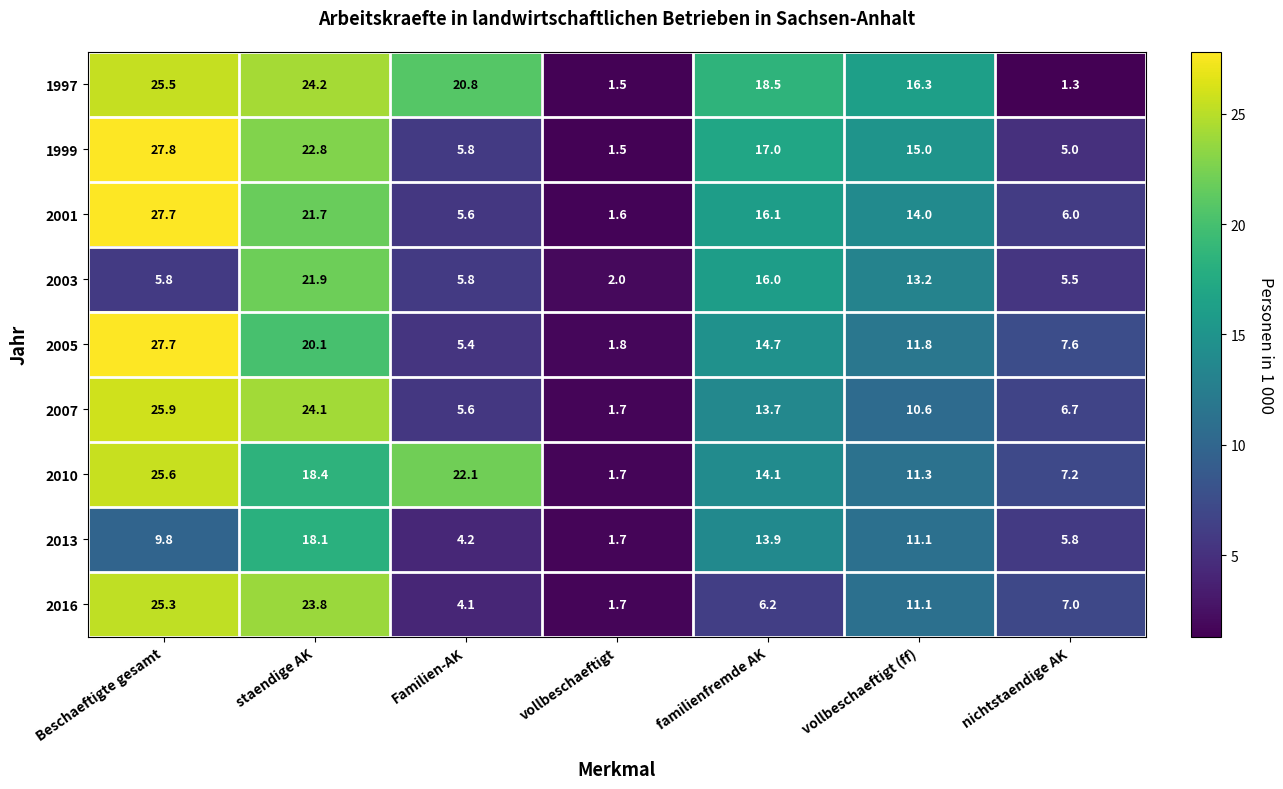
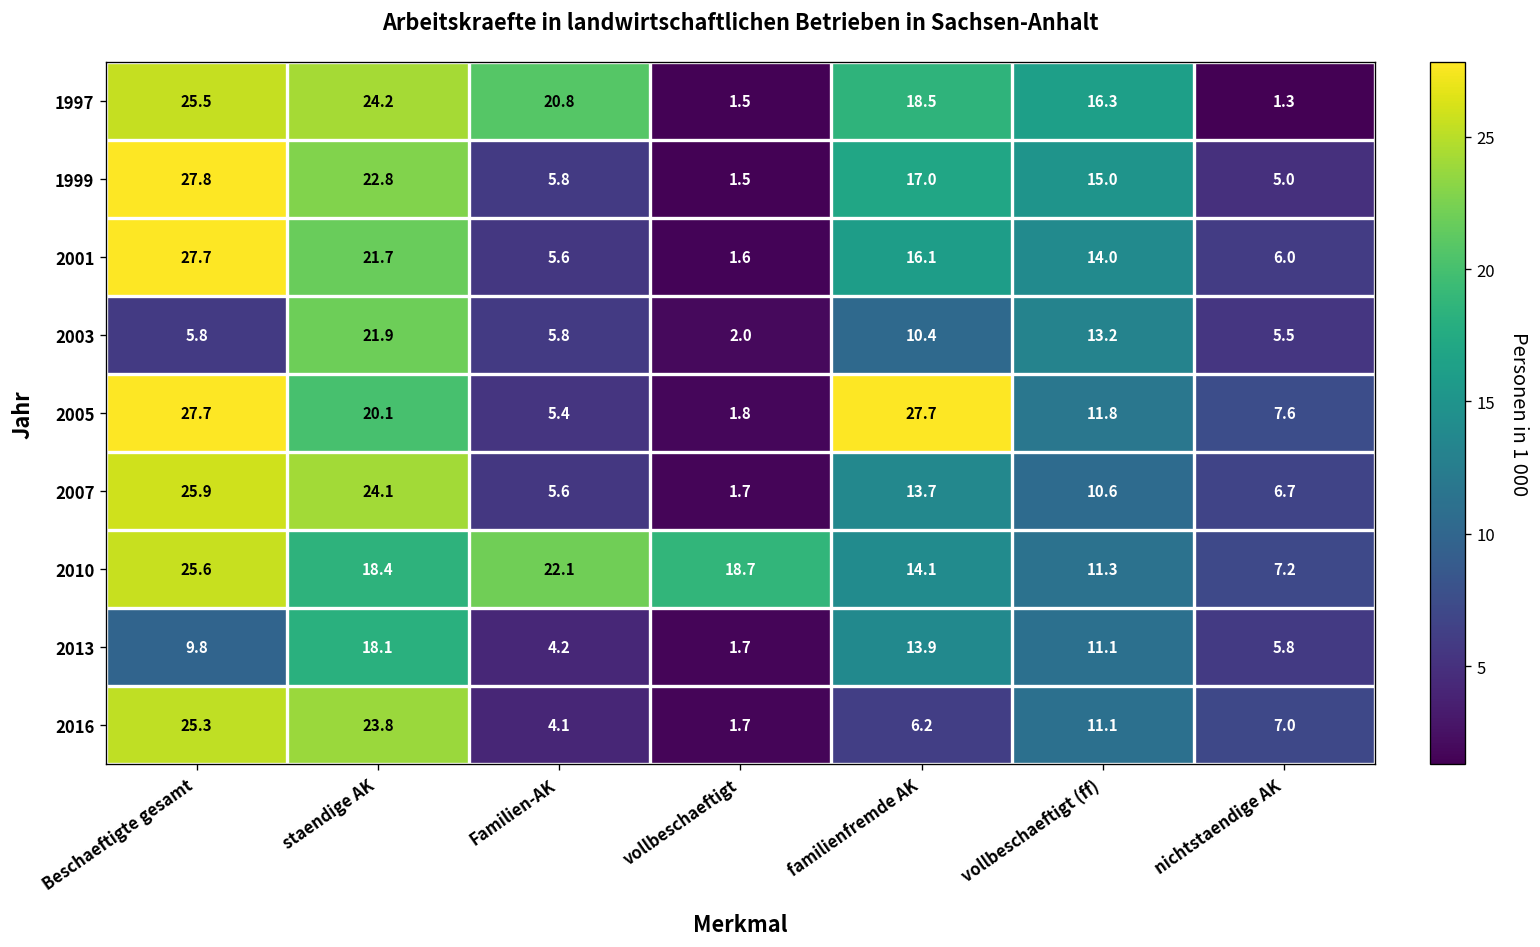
  {
    "1997": {
      "Beschaeftigte gesamt": 25.5,
      "staendige AK": 24.2,
      "Familien-AK": 20.8,
      "vollbeschaeftigt": 1.5,
      "familienfremde AK": 18.5,
      "vollbeschaeftigt (ff)": 16.3,
      "nichtstaendige AK": 1.3
    },
    "1999": {
      "Beschaeftigte gesamt": 27.8,
      "staendige AK": 22.8,
      "Familien-AK": 5.8,
      "vollbeschaeftigt": 1.5,
      "familienfremde AK": 17.0,
      "vollbeschaeftigt (ff)": 15.0,
      "nichtstaendige AK": 5.0
    },
    "2001": {
      "Beschaeftigte gesamt": 27.7,
      "staendige AK": 21.7,
      "Familien-AK": 5.6,
      "vollbeschaeftigt": 1.6,
      "familienfremde AK": 16.1,
      "vollbeschaeftigt (ff)": 14.0,
      "nichtstaendige AK": 6.0
    },
    "2003": {
      "Beschaeftigte gesamt": 5.8,
      "staendige AK": 21.9,
      "Familien-AK": 5.8,
      "vollbeschaeftigt": 2.0,
-     "familienfremde AK": 16.0,
+     "familienfremde AK": 10.4,
      "vollbeschaeftigt (ff)": 13.2,
      "nichtstaendige AK": 5.5
    },
    "2005": {
      "Beschaeftigte gesamt": 27.7,
      "staendige AK": 20.1,
      "Familien-AK": 5.4,
      "vollbeschaeftigt": 1.8,
-     "familienfremde AK": 14.7,
+     "familienfremde AK": 27.7,
      "vollbeschaeftigt (ff)": 11.8,
      "nichtstaendige AK": 7.6
    },
    "2007": {
      "Beschaeftigte gesamt": 25.9,
      "staendige AK": 24.1,
      "Familien-AK": 5.6,
      "vollbeschaeftigt": 1.7,
      "familienfremde AK": 13.7,
      "vollbeschaeftigt (ff)": 10.6,
      "nichtstaendige AK": 6.7
    },
    "2010": {
      "Beschaeftigte gesamt": 25.6,
      "staendige AK": 18.4,
      "Familien-AK": 22.1,
-     "vollbeschaeftigt": 1.7,
+     "vollbeschaeftigt": 18.7,
      "familienfremde AK": 14.1,
      "vollbeschaeftigt (ff)": 11.3,
      "nichtstaendige AK": 7.2
    },
    "2013": {
      "Beschaeftigte gesamt": 9.8,
      "staendige AK": 18.1,
      "Familien-AK": 4.2,
      "vollbeschaeftigt": 1.7,
      "familienfremde AK": 13.9,
      "vollbeschaeftigt (ff)": 11.1,
      "nichtstaendige AK": 5.8
    },
    "2016": {
      "Beschaeftigte gesamt": 25.3,
      "staendige AK": 23.8,
      "Familien-AK": 4.1,
      "vollbeschaeftigt": 1.7,
      "familienfremde AK": 6.2,
      "vollbeschaeftigt (ff)": 11.1,
      "nichtstaendige AK": 7.0
    }
  }
